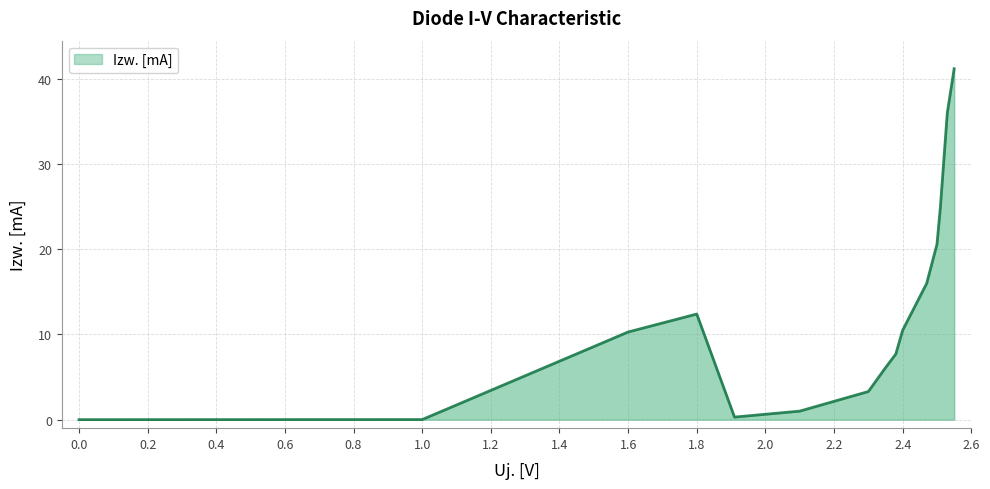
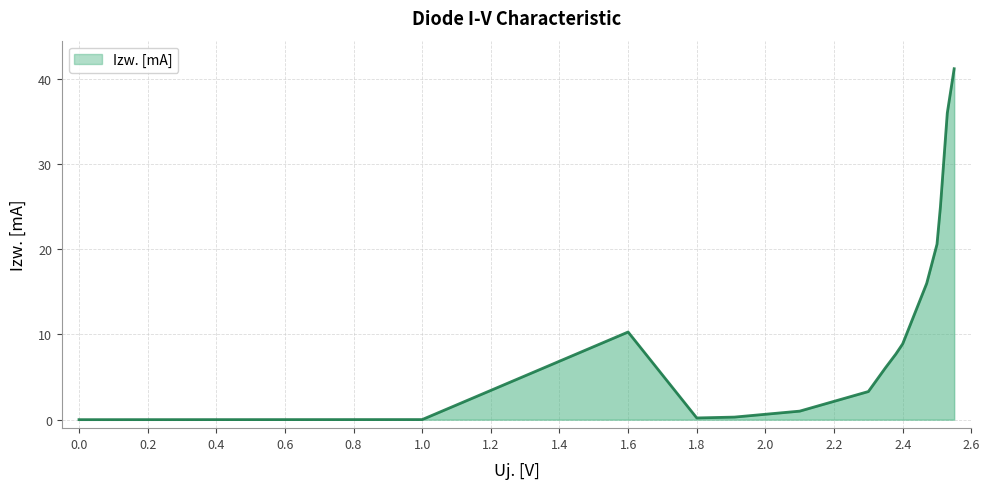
  {
    "0.0": 0,
    "1.0": 0,
    "1.6": 10,
-   "1.8": 12,
-   "2.4": 11
+   "1.8": 0,
+   "2.4": 9
  }
